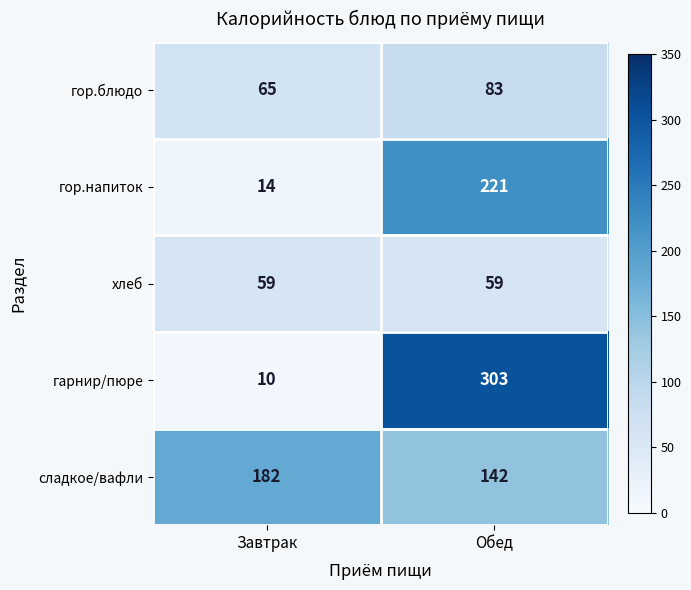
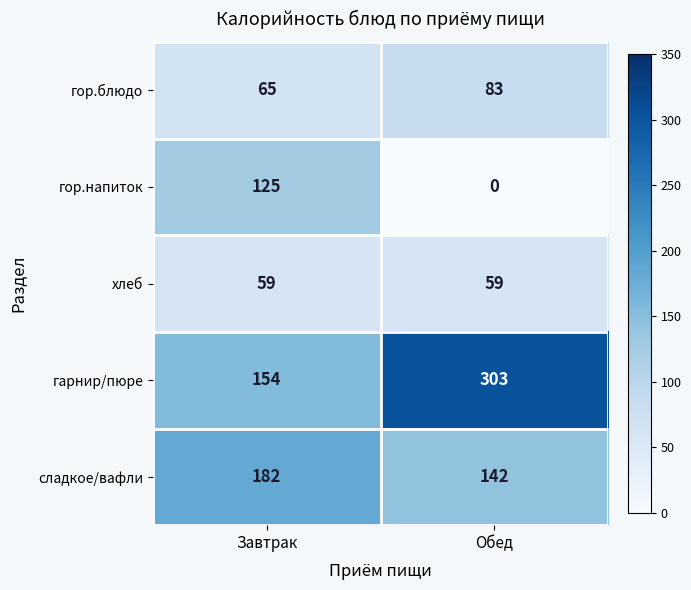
  {
    "гор.блюдо": {
      "Завтрак": 65,
      "Обед": 83
    },
    "гор.напиток": {
-     "Завтрак": 14,
-     "Обед": 221
+     "Завтрак": 125,
+     "Обед": 0
    },
    "хлеб": {
      "Завтрак": 59,
      "Обед": 59
    },
    "гарнир/пюре": {
-     "Завтрак": 10,
+     "Завтрак": 154,
      "Обед": 303
    },
    "сладкое/вафли": {
      "Завтрак": 182,
      "Обед": 142
    }
  }
